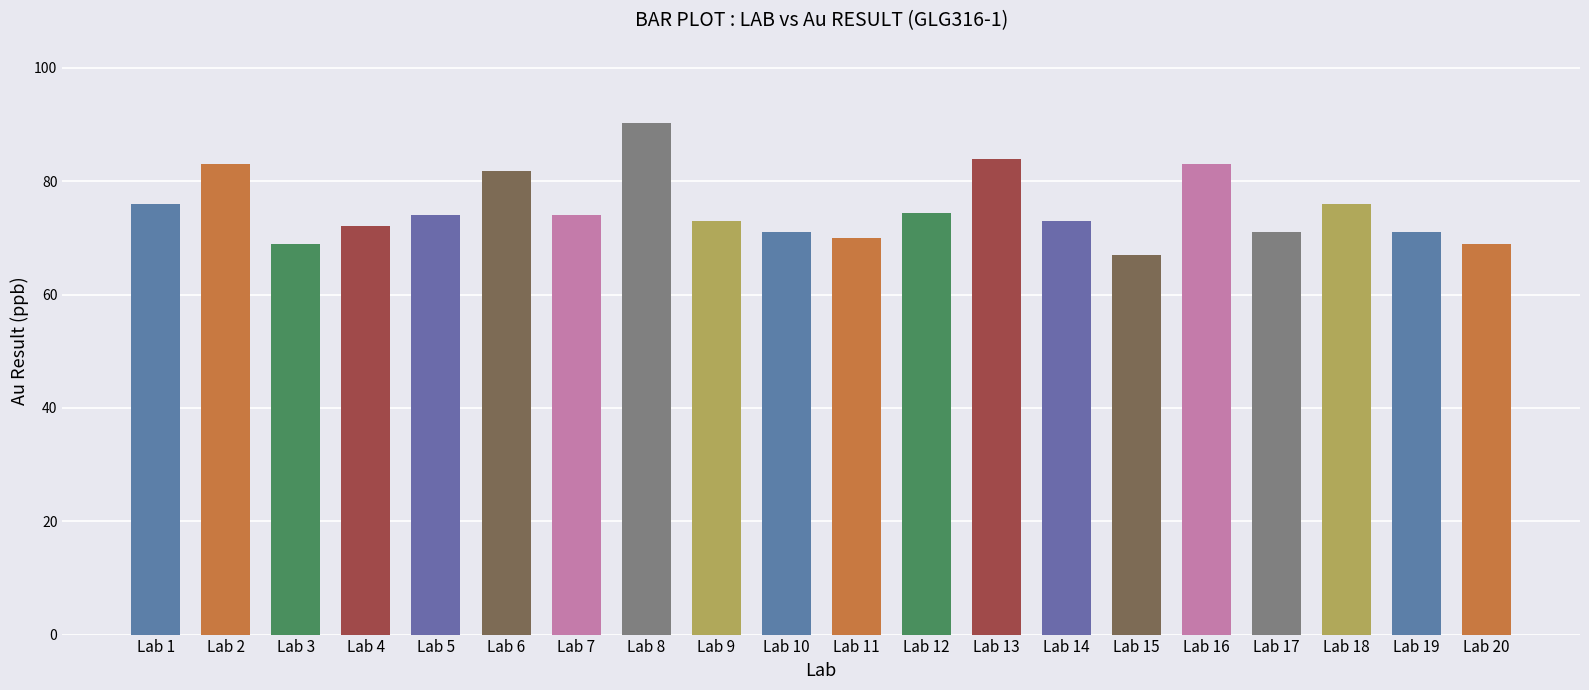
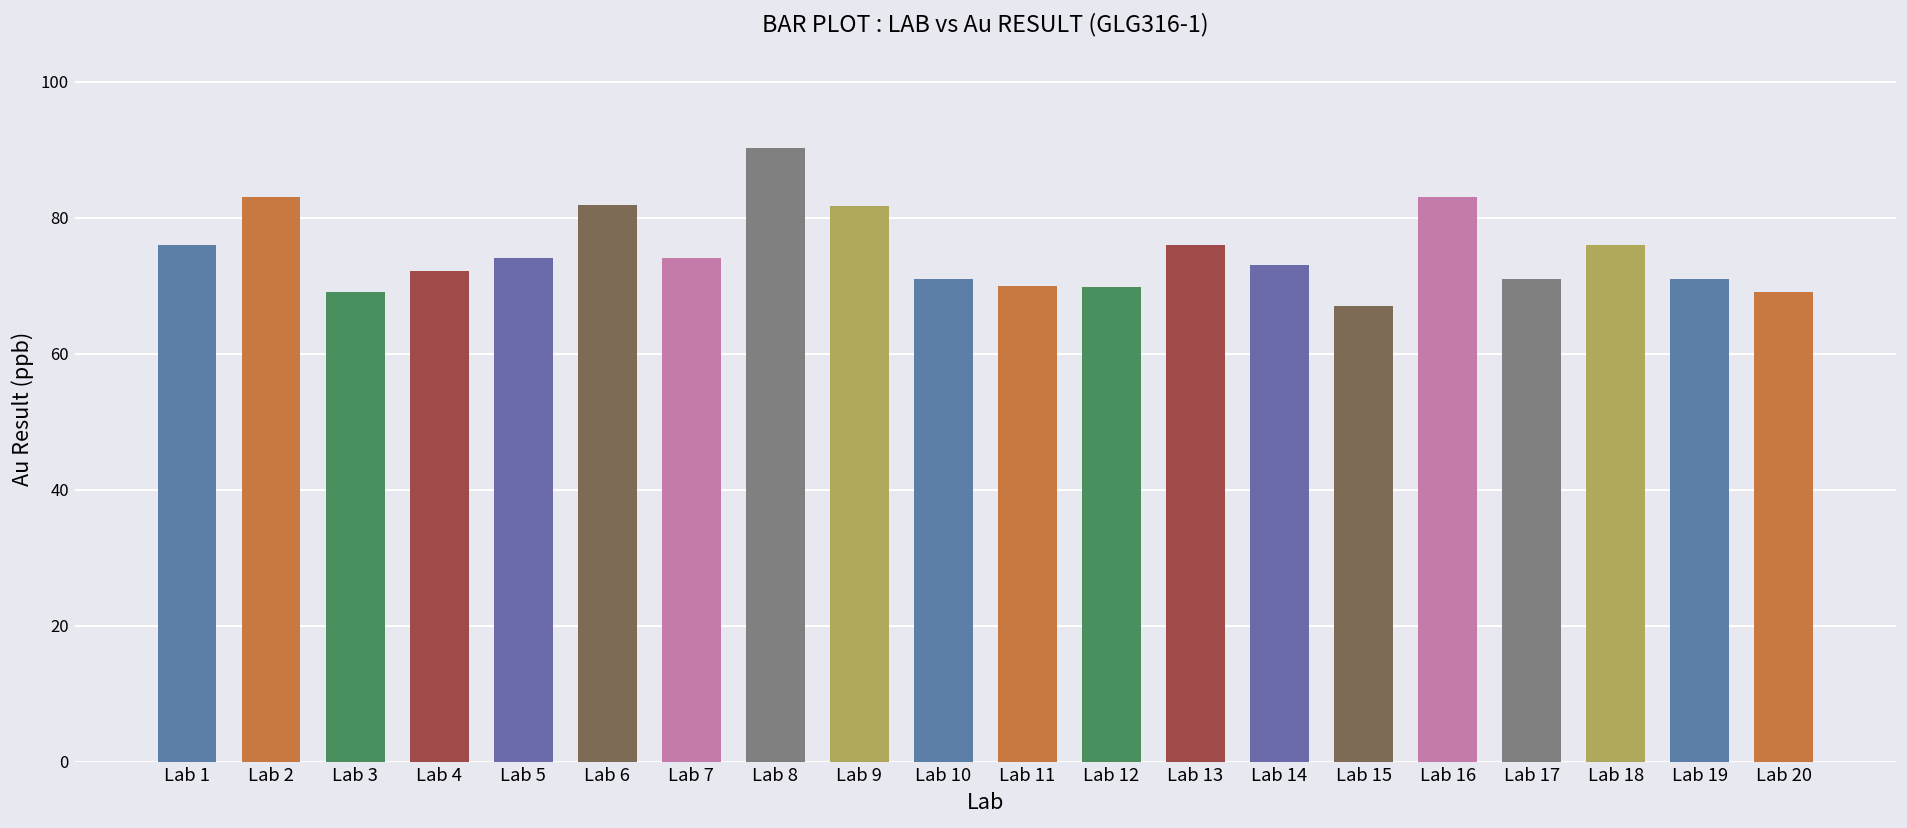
  {
    "Lab 1": 76,
    "Lab 2": 83,
    "Lab 3": 69,
    "Lab 4": 72,
    "Lab 5": 74,
    "Lab 6": 82,
    "Lab 7": 74,
    "Lab 8": 90,
-   "Lab 9": 73,
+   "Lab 9": 82,
    "Lab 10": 71,
    "Lab 11": 70,
-   "Lab 12": 74,
-   "Lab 13": 84,
+   "Lab 12": 70,
+   "Lab 13": 76,
    "Lab 14": 73,
    "Lab 15": 67,
    "Lab 16": 83,
    "Lab 17": 71,
    "Lab 18": 76,
    "Lab 19": 71,
    "Lab 20": 69
  }
